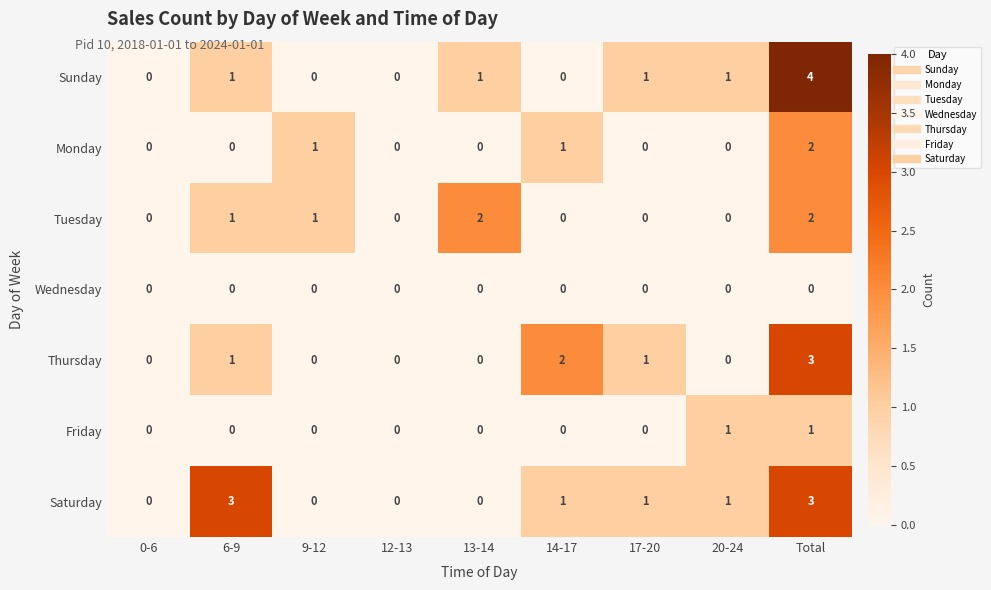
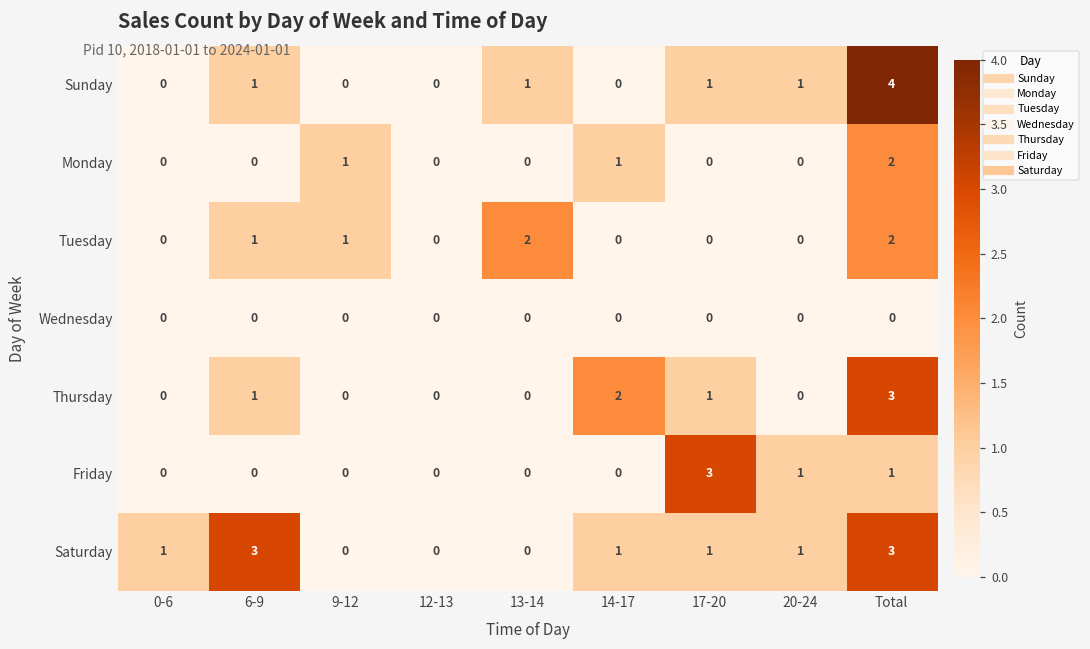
  {
    "Sunday": {
      "0-6": 0,
      "6-9": 1,
      "9-12": 0,
      "12-13": 0,
      "13-14": 1,
      "14-17": 0,
      "17-20": 1,
      "20-24": 1,
      "Total": 4
    },
    "Monday": {
      "0-6": 0,
      "6-9": 0,
      "9-12": 1,
      "12-13": 0,
      "13-14": 0,
      "14-17": 1,
      "17-20": 0,
      "20-24": 0,
      "Total": 2
    },
    "Tuesday": {
      "0-6": 0,
      "6-9": 1,
      "9-12": 1,
      "12-13": 0,
      "13-14": 2,
      "14-17": 0,
      "17-20": 0,
      "20-24": 0,
      "Total": 2
    },
    "Wednesday": {
      "0-6": 0,
      "6-9": 0,
      "9-12": 0,
      "12-13": 0,
      "13-14": 0,
      "14-17": 0,
      "17-20": 0,
      "20-24": 0,
      "Total": 0
    },
    "Thursday": {
      "0-6": 0,
      "6-9": 1,
      "9-12": 0,
      "12-13": 0,
      "13-14": 0,
      "14-17": 2,
      "17-20": 1,
      "20-24": 0,
      "Total": 3
    },
    "Friday": {
      "0-6": 0,
      "6-9": 0,
      "9-12": 0,
      "12-13": 0,
      "13-14": 0,
      "14-17": 0,
-     "17-20": 0,
+     "17-20": 3,
      "20-24": 1,
      "Total": 1
    },
    "Saturday": {
-     "0-6": 0,
+     "0-6": 1,
      "6-9": 3,
      "9-12": 0,
      "12-13": 0,
      "13-14": 0,
      "14-17": 1,
      "17-20": 1,
      "20-24": 1,
      "Total": 3
    }
  }
